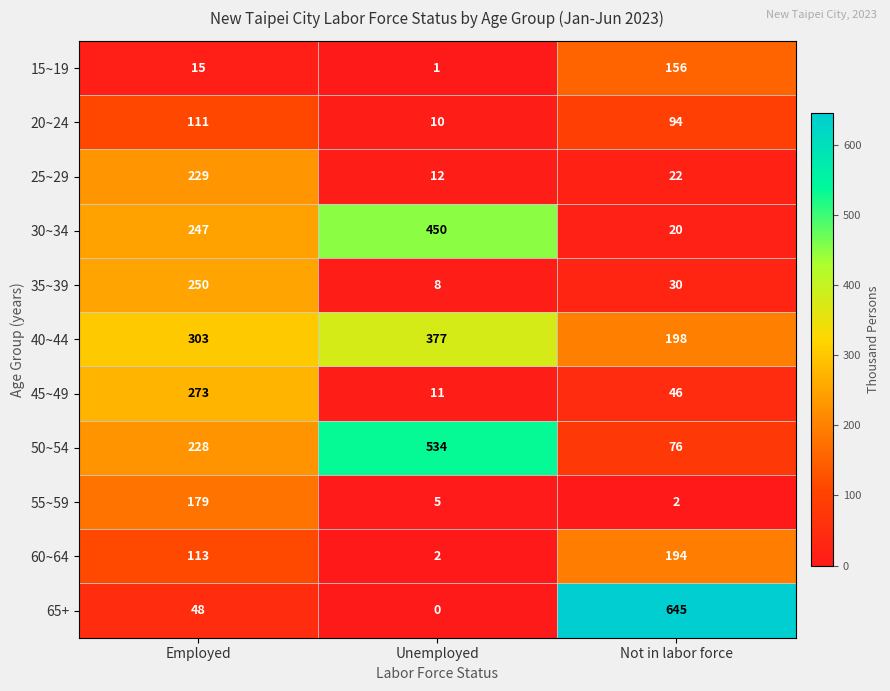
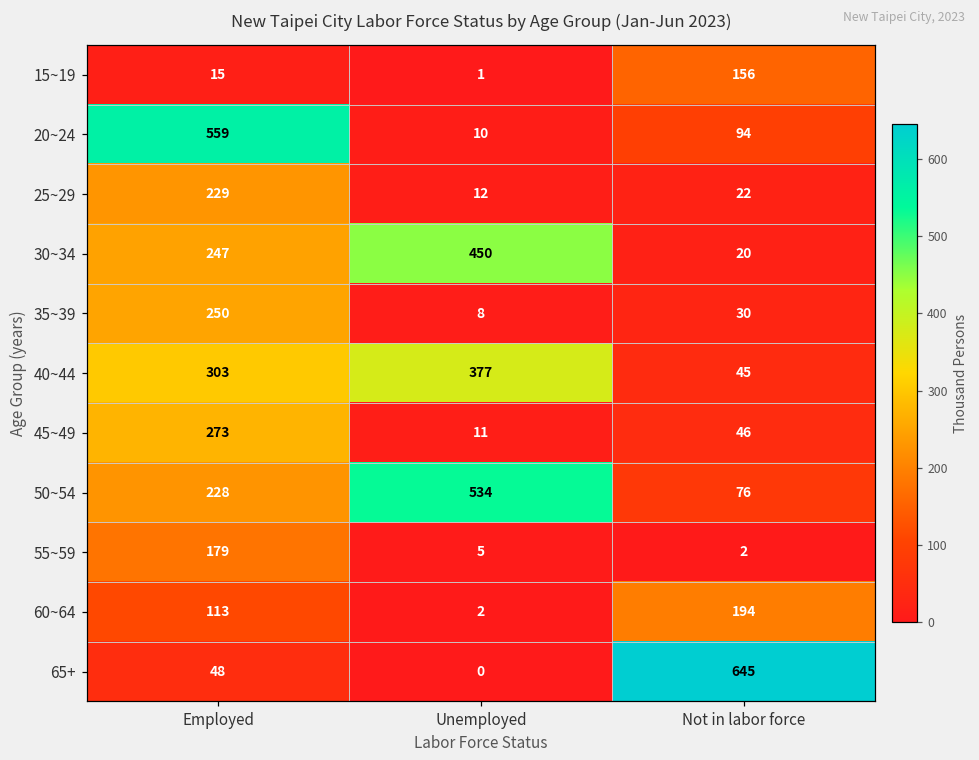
  {
    "15~19": {
      "Employed": 15,
      "Unemployed": 1,
      "Not in labor force": 156
    },
    "20~24": {
-     "Employed": 111,
+     "Employed": 559,
      "Unemployed": 10,
      "Not in labor force": 94
    },
    "25~29": {
      "Employed": 229,
      "Unemployed": 12,
      "Not in labor force": 22
    },
    "30~34": {
      "Employed": 247,
      "Unemployed": 450,
      "Not in labor force": 20
    },
    "35~39": {
      "Employed": 250,
      "Unemployed": 8,
      "Not in labor force": 30
    },
    "40~44": {
      "Employed": 303,
      "Unemployed": 377,
-     "Not in labor force": 198
+     "Not in labor force": 45
    },
    "45~49": {
      "Employed": 273,
      "Unemployed": 11,
      "Not in labor force": 46
    },
    "50~54": {
      "Employed": 228,
      "Unemployed": 534,
      "Not in labor force": 76
    },
    "55~59": {
      "Employed": 179,
      "Unemployed": 5,
      "Not in labor force": 2
    },
    "60~64": {
      "Employed": 113,
      "Unemployed": 2,
      "Not in labor force": 194
    },
    "65+": {
      "Employed": 48,
      "Unemployed": 0,
      "Not in labor force": 645
    }
  }
